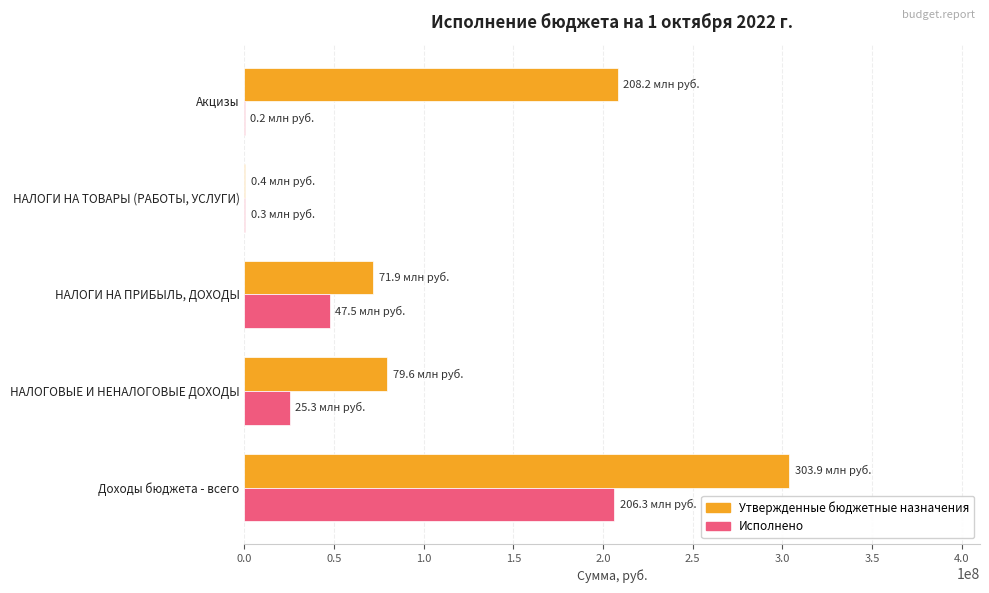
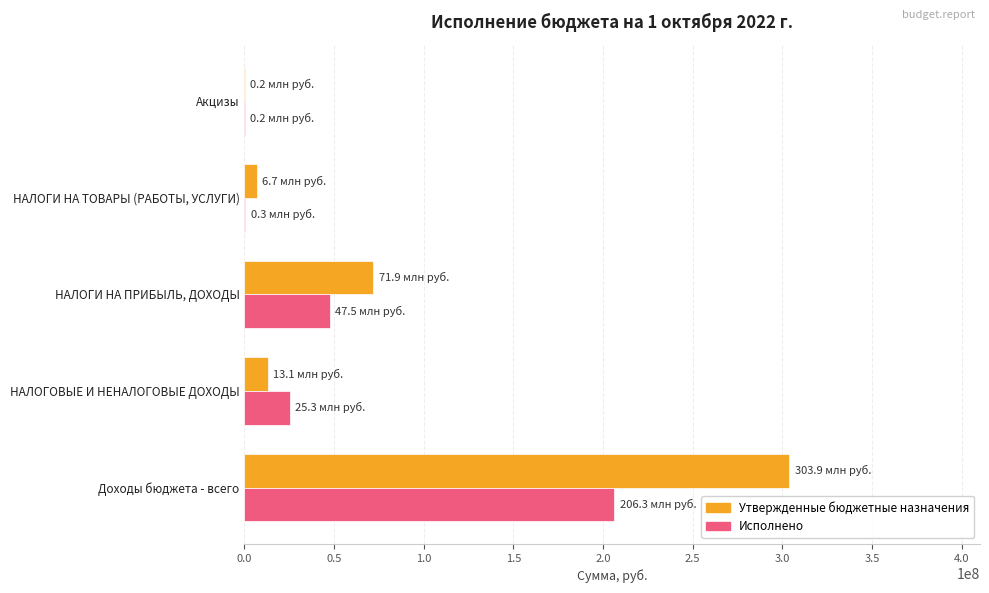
  {
    "Утвержденные бюджетные назначения": {
-     "Акцизы": 208.2,
-     "НАЛОГИ НА ТОВАРЫ (РАБОТЫ, УСЛУГИ)": 0.4,
-     "НАЛОГОВЫЕ И НЕНАЛОГОВЫЕ ДОХОДЫ": 79.6
+     "Акцизы": 0.2,
+     "НАЛОГИ НА ТОВАРЫ (РАБОТЫ, УСЛУГИ)": 6.7,
+     "НАЛОГОВЫЕ И НЕНАЛОГОВЫЕ ДОХОДЫ": 13.1
    }
  }
